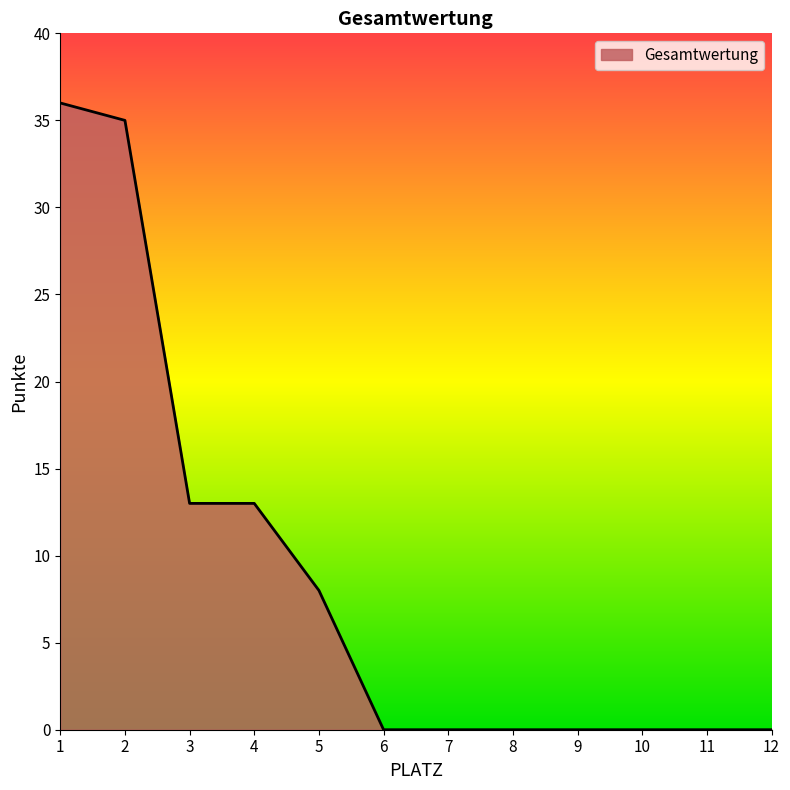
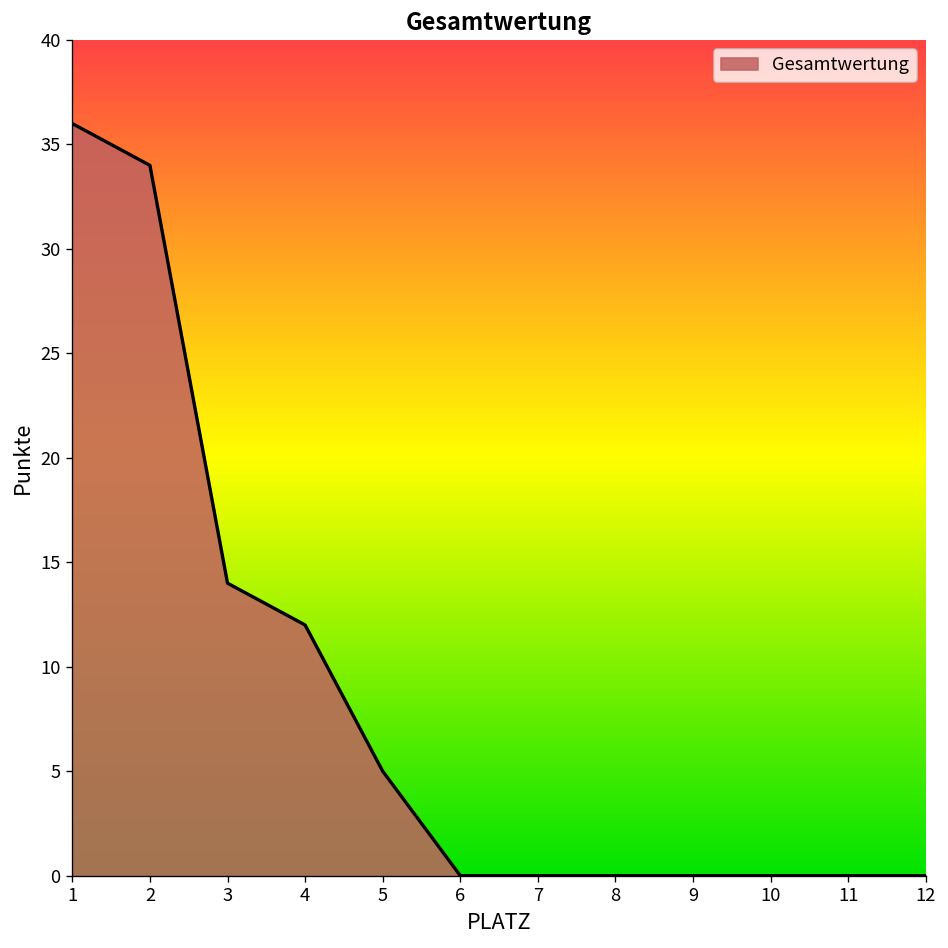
  {
    "1": 36,
-   "2": 35,
-   "3": 13,
-   "4": 13,
-   "5": 8,
+   "2": 34,
+   "3": 14,
+   "4": 12,
+   "5": 5,
    "6": 0,
    "7": 0,
    "8": 0,
    "9": 0,
    "10": 0,
    "11": 0,
    "12": 0
  }
